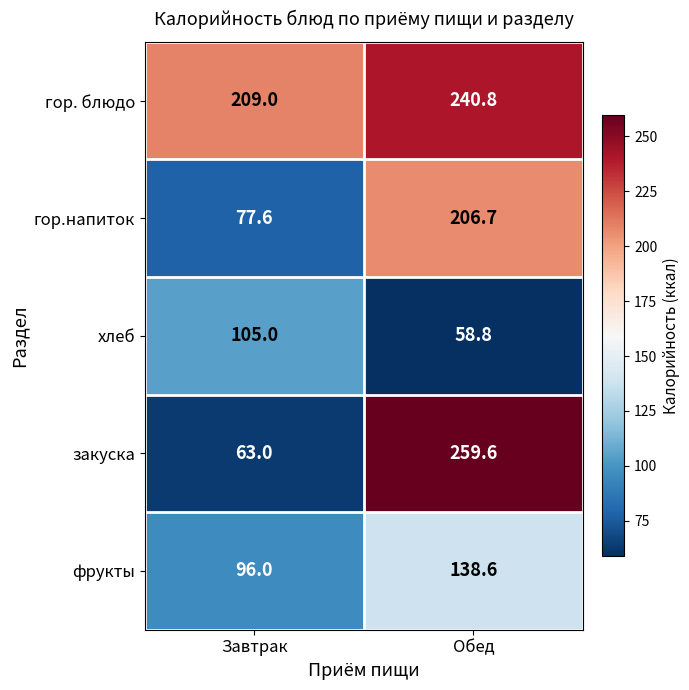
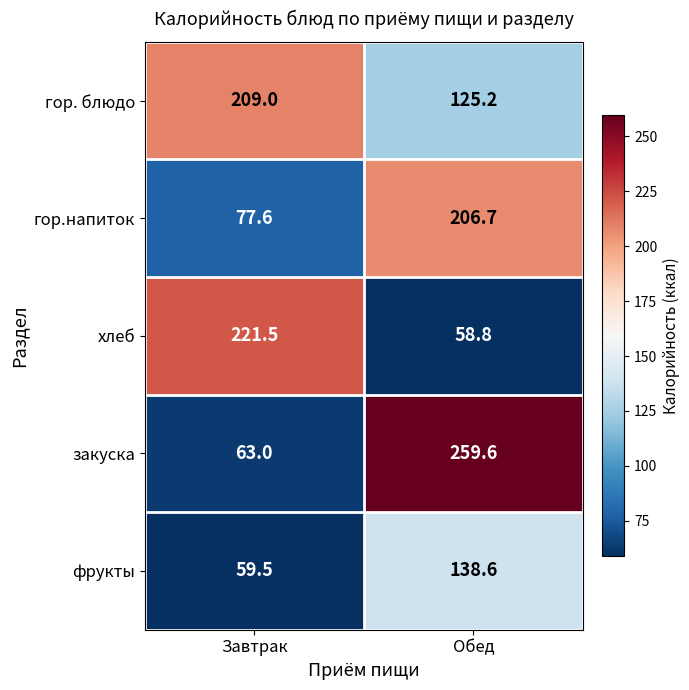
  {
    "гор. блюдо": {
      "Завтрак": 209.0,
-     "Обед": 240.8
+     "Обед": 125.2
    },
    "гор.напиток": {
      "Завтрак": 77.6,
      "Обед": 206.7
    },
    "хлеб": {
-     "Завтрак": 105.0,
+     "Завтрак": 221.5,
      "Обед": 58.8
    },
    "закуска": {
      "Завтрак": 63.0,
      "Обед": 259.6
    },
    "фрукты": {
-     "Завтрак": 96.0,
+     "Завтрак": 59.5,
      "Обед": 138.6
    }
  }
